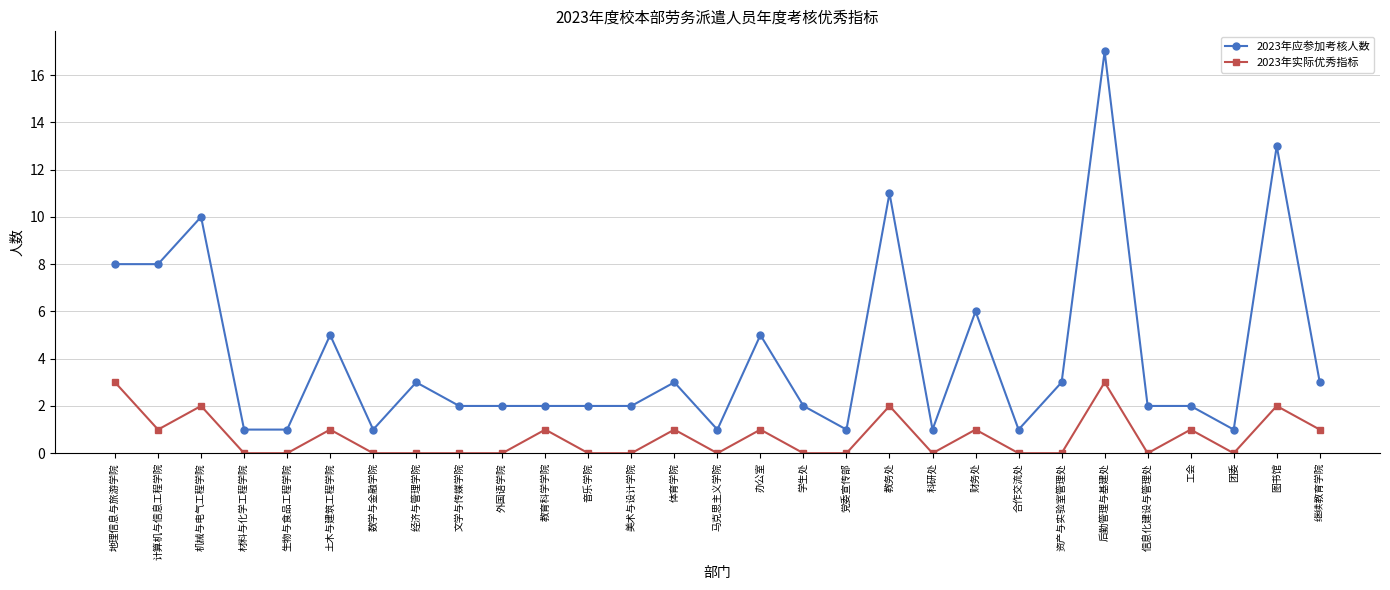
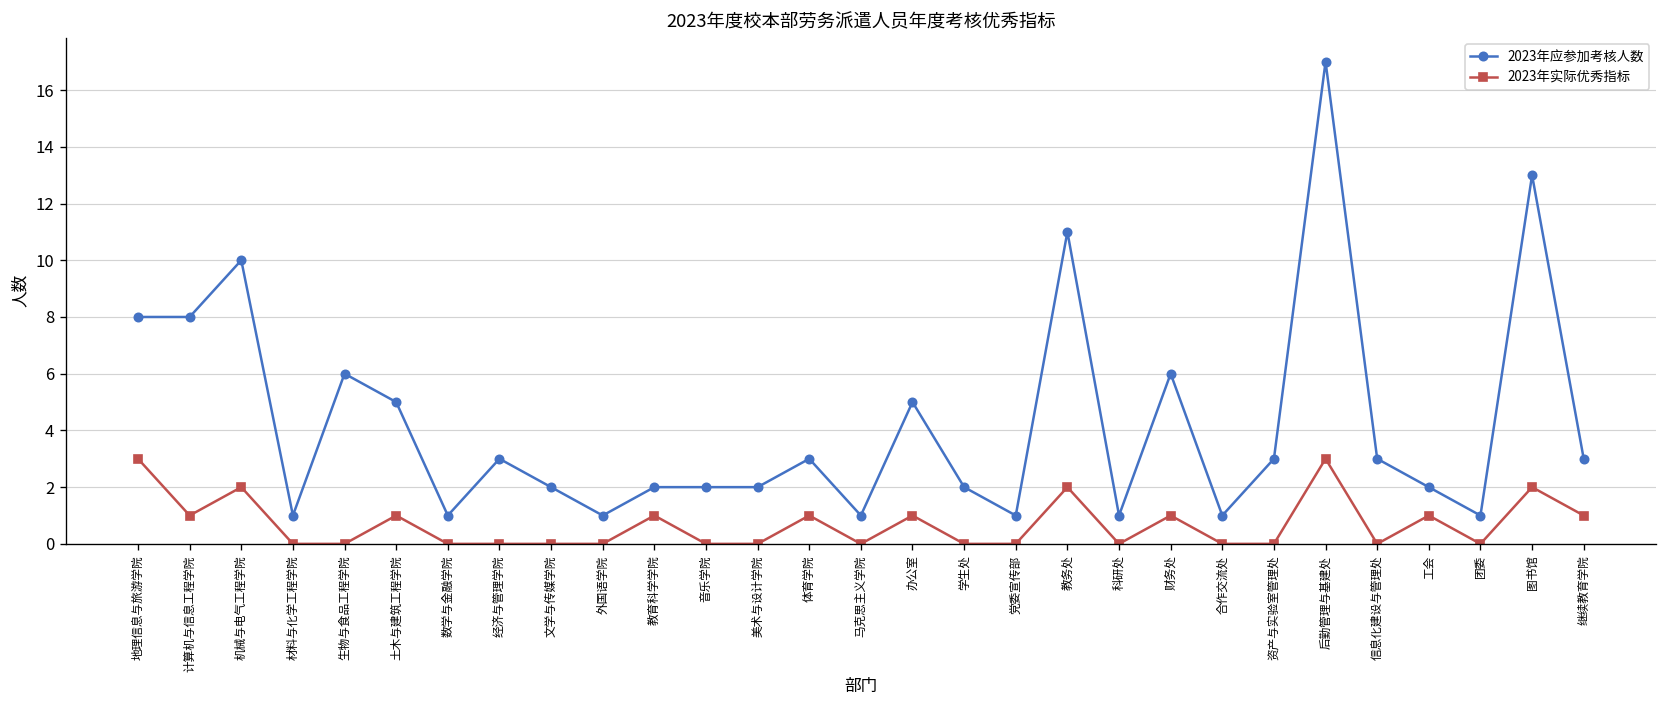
  {
    "2023年应参加考核人数": {
      "地理信息与旅游学院": 8,
      "计算机与信息工程学院": 8,
      "机械与电气工程学院": 10,
      "材料与化学工程学院": 1,
-     "生物与食品工程学院": 1,
+     "生物与食品工程学院": 6,
      "土木与建筑工程学院": 5,
      "数学与金融学院": 1,
      "经济与管理学院": 3,
      "文学与传媒学院": 2,
-     "外国语学院": 2,
+     "外国语学院": 1,
      "教育科学学院": 2,
      "音乐学院": 2,
      "美术与设计学院": 2,
      "体育学院": 3,
      "马克思主义学院": 1,
      "办公室": 5,
      "学生处": 2,
      "党委宣传部": 1,
      "教务处": 11,
      "科研处": 1,
      "财务处": 6,
      "合作交流处": 1,
      "资产与实验室管理处": 3,
      "后勤管理与基建处": 17,
-     "信息化建设与管理处": 2,
+     "信息化建设与管理处": 3,
      "工会": 2,
      "团委": 1,
      "图书馆": 13,
      "继续教育学院": 3
    },
    "2023年实际优秀指标": {
      "地理信息与旅游学院": 3,
      "计算机与信息工程学院": 1,
      "机械与电气工程学院": 2,
      "材料与化学工程学院": 0,
      "生物与食品工程学院": 0,
      "土木与建筑工程学院": 1,
      "数学与金融学院": 0,
      "经济与管理学院": 0,
      "文学与传媒学院": 0,
      "外国语学院": 0,
      "教育科学学院": 1,
      "音乐学院": 0,
      "美术与设计学院": 0,
      "体育学院": 1,
      "马克思主义学院": 0,
      "办公室": 1,
      "学生处": 0,
      "党委宣传部": 0,
      "教务处": 2,
      "科研处": 0,
      "财务处": 1,
      "合作交流处": 0,
      "资产与实验室管理处": 0,
      "后勤管理与基建处": 3,
      "信息化建设与管理处": 0,
      "工会": 1,
      "团委": 0,
      "图书馆": 2,
      "继续教育学院": 1
    }
  }
